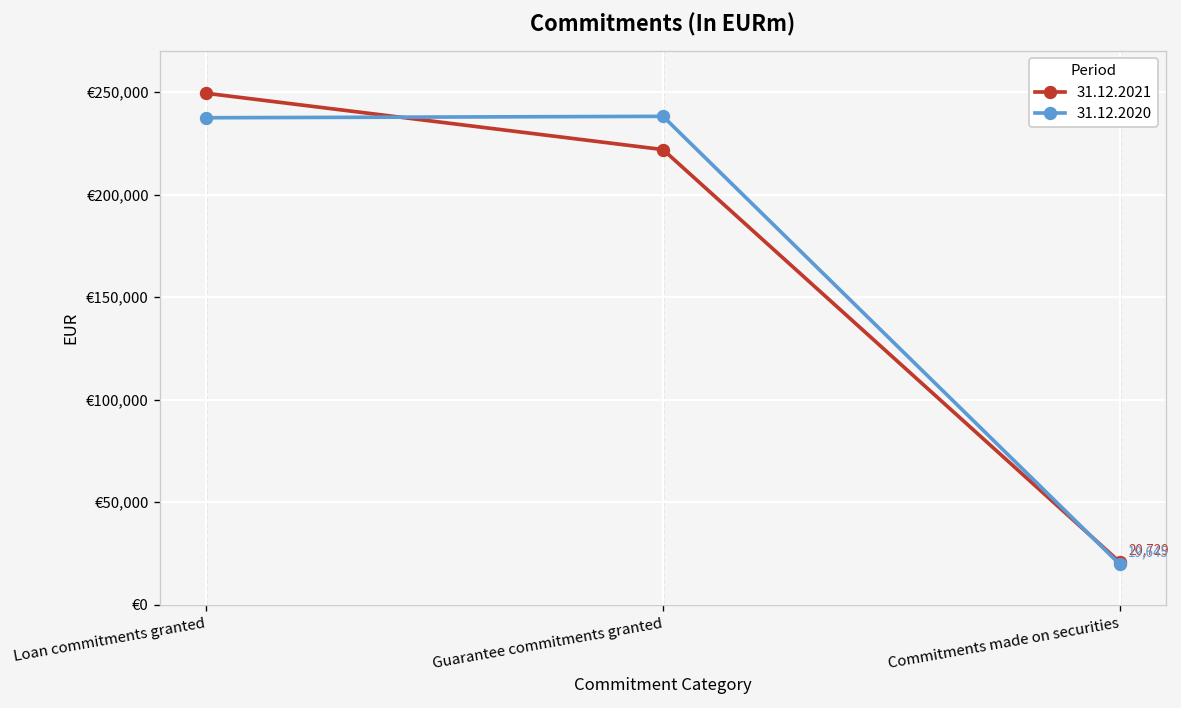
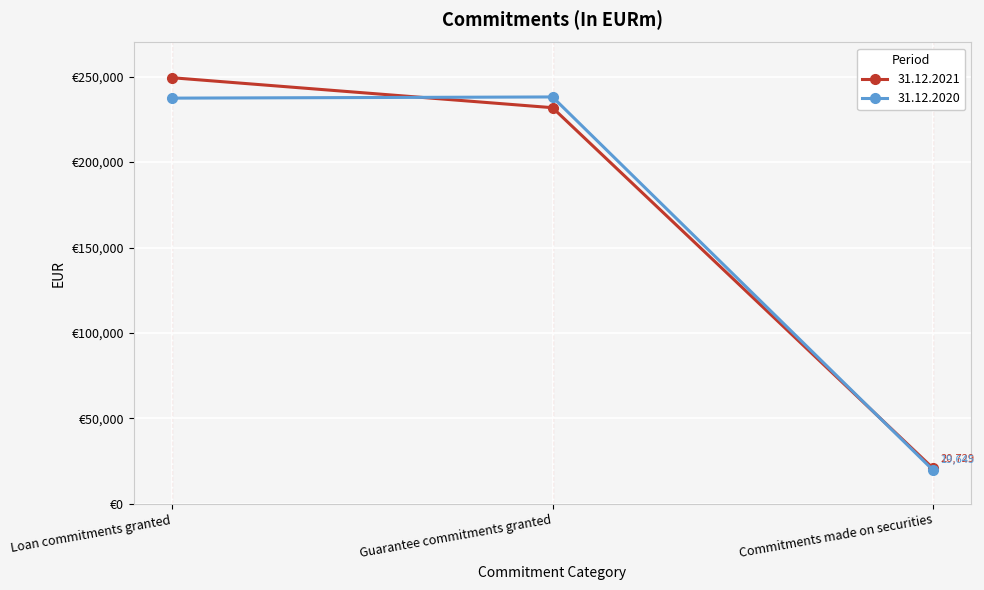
  {
    "31.12.2021": {
      "Loan commitments granted": "€249,000",
-     "Guarantee commitments granted": "€222,000"
+     "Guarantee commitments granted": "€232,000"
    },
    "31.12.2020": {
      "Loan commitments granted": "€237,000",
      "Guarantee commitments granted": "€238,000"
    }
  }
